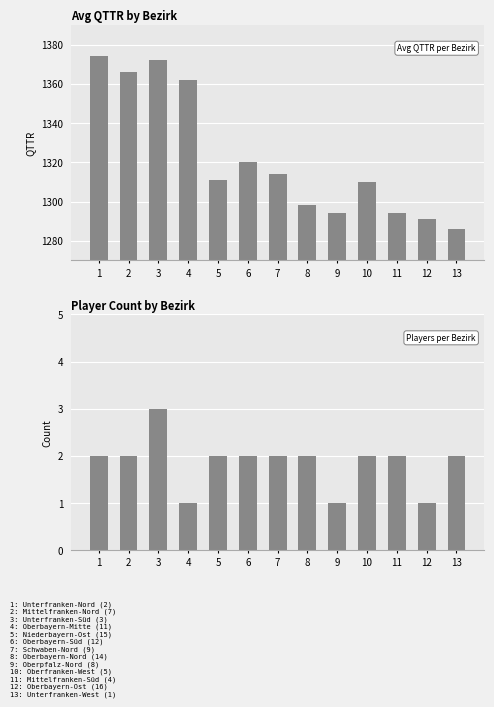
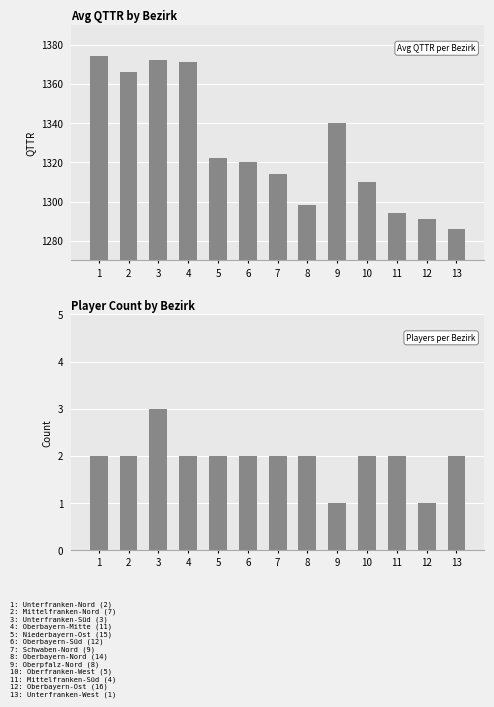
  {
    "Avg QTTR by Bezirk": {
      "1": 1374,
      "2": 1366,
      "3": 1372,
-     "4": 1362,
-     "5": 1311,
+     "4": 1371,
+     "5": 1322,
      "6": 1320,
      "7": 1314,
      "8": 1298,
-     "9": 1294,
+     "9": 1340,
      "10": 1310,
      "11": 1294,
      "12": 1291,
      "13": 1286
    },
    "Player Count by Bezirk": {
      "1": 2,
      "2": 2,
      "3": 3,
-     "4": 1,
+     "4": 2,
      "5": 2,
      "6": 2,
      "7": 2,
      "8": 2,
      "9": 1,
      "10": 2,
      "11": 2,
      "12": 1,
      "13": 2
    }
  }
